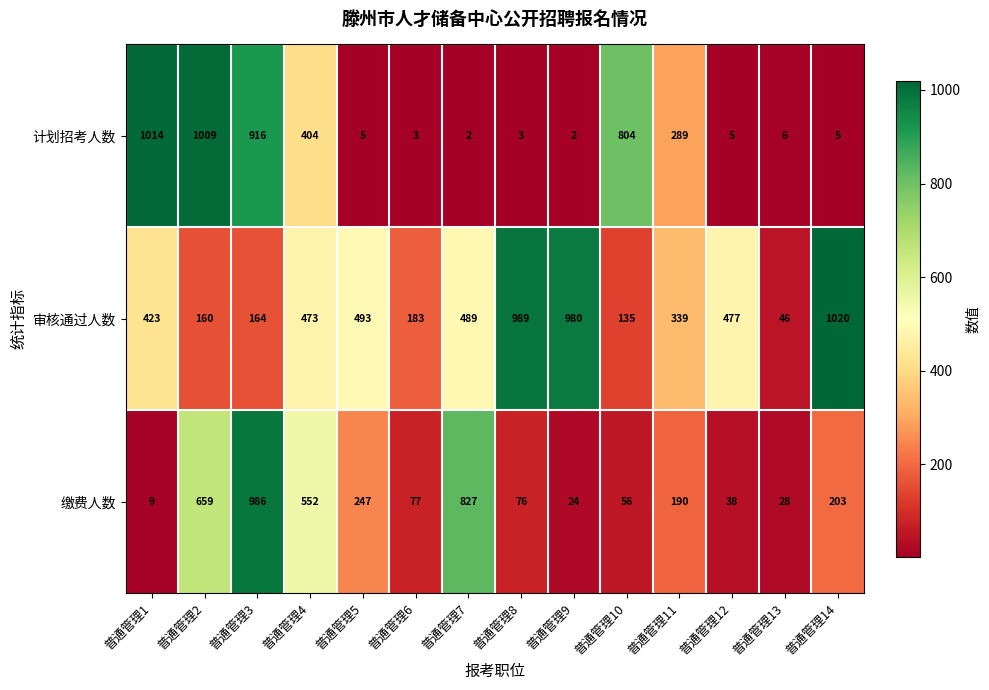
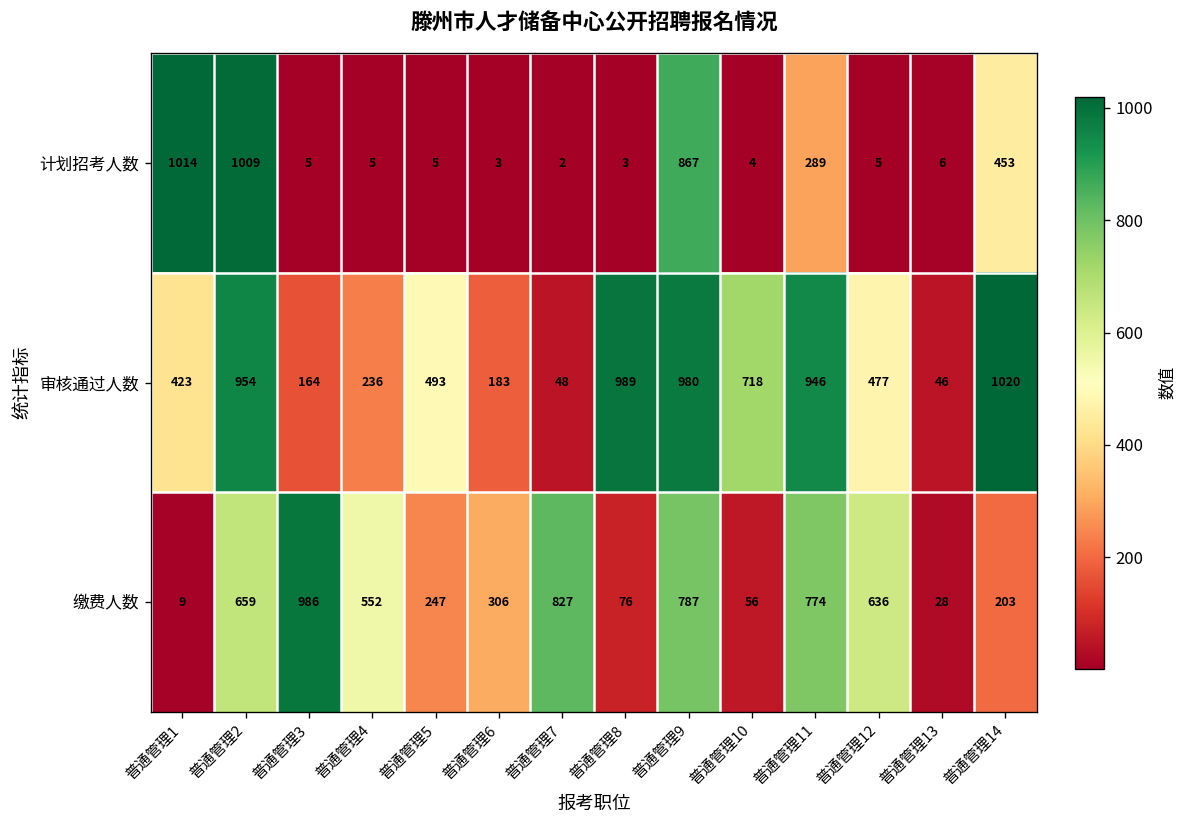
  {
    "计划招考人数": {
      "普通管理1": 1014,
      "普通管理2": 1009,
-     "普通管理3": 916,
-     "普通管理4": 404,
+     "普通管理3": 5,
+     "普通管理4": 5,
      "普通管理5": 5,
      "普通管理6": 3,
      "普通管理7": 2,
      "普通管理8": 3,
-     "普通管理9": 2,
-     "普通管理10": 804,
+     "普通管理9": 867,
+     "普通管理10": 4,
      "普通管理11": 289,
      "普通管理12": 5,
      "普通管理13": 6,
-     "普通管理14": 5
+     "普通管理14": 453
    },
    "审核通过人数": {
      "普通管理1": 423,
-     "普通管理2": 160,
+     "普通管理2": 954,
      "普通管理3": 164,
-     "普通管理4": 473,
+     "普通管理4": 236,
      "普通管理5": 493,
      "普通管理6": 183,
-     "普通管理7": 489,
+     "普通管理7": 48,
      "普通管理8": 989,
      "普通管理9": 980,
-     "普通管理10": 135,
-     "普通管理11": 339,
+     "普通管理10": 718,
+     "普通管理11": 946,
      "普通管理12": 477,
      "普通管理13": 46,
      "普通管理14": 1020
    },
    "缴费人数": {
      "普通管理1": 9,
      "普通管理2": 659,
      "普通管理3": 986,
      "普通管理4": 552,
      "普通管理5": 247,
-     "普通管理6": 77,
+     "普通管理6": 306,
      "普通管理7": 827,
      "普通管理8": 76,
-     "普通管理9": 24,
+     "普通管理9": 787,
      "普通管理10": 56,
-     "普通管理11": 190,
-     "普通管理12": 38,
+     "普通管理11": 774,
+     "普通管理12": 636,
      "普通管理13": 28,
      "普通管理14": 203
    }
  }
